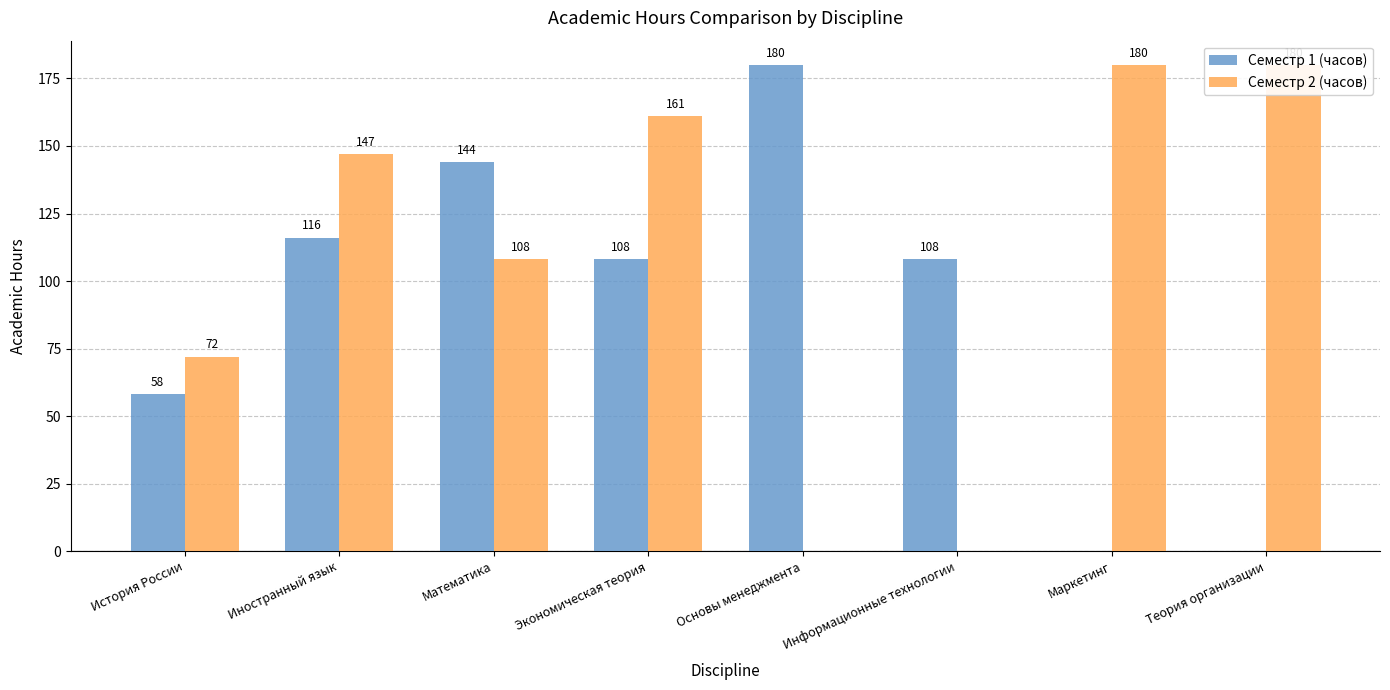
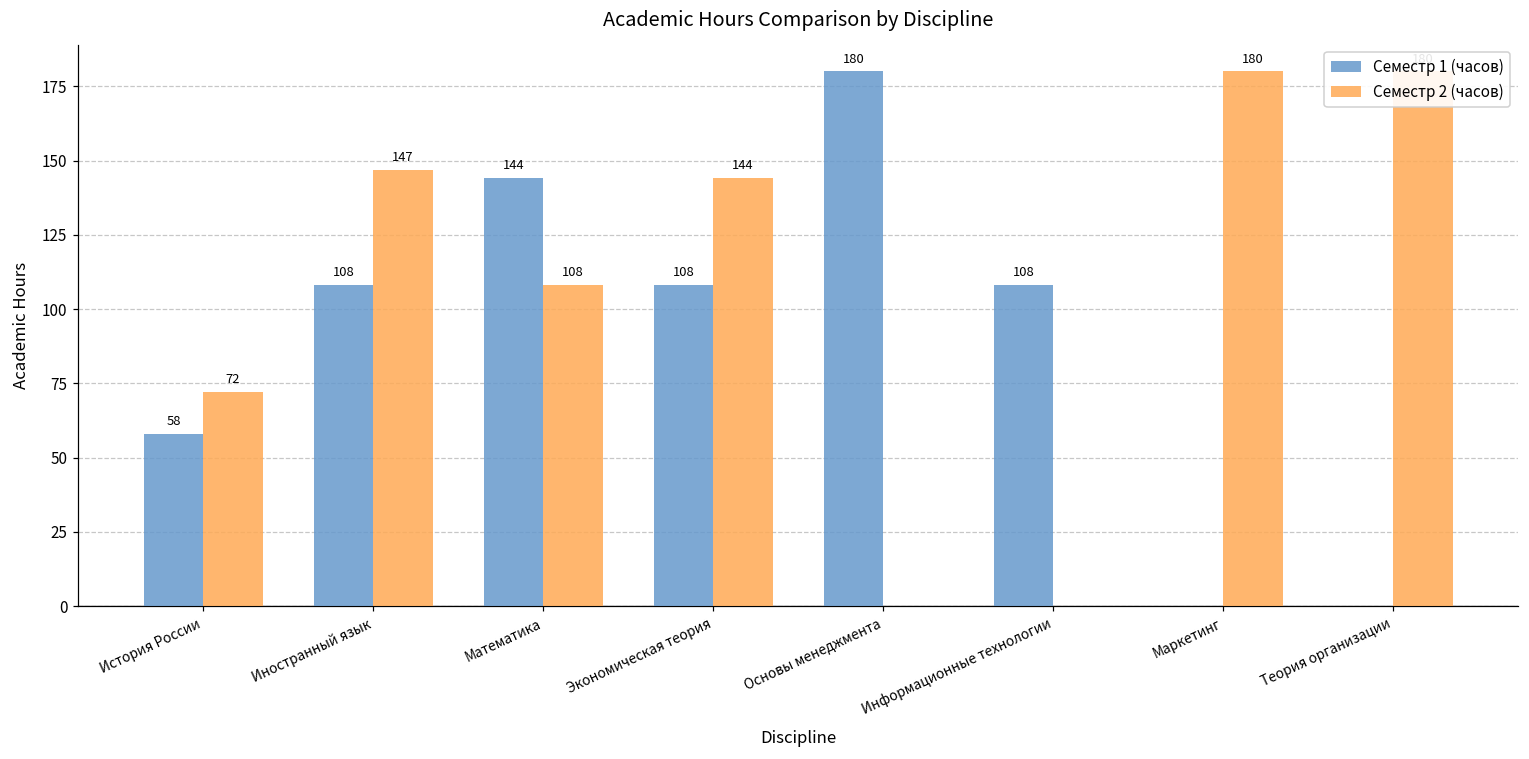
  {
    "Семестр 1 (часов)": {
      "История России": 58,
-     "Иностранный язык": 116,
+     "Иностранный язык": 108,
      "Математика": 144,
      "Экономическая теория": 108,
      "Основы менеджмента": 180,
      "Информационные технологии": 108
    },
    "Семестр 2 (часов)": {
      "История России": 72,
      "Иностранный язык": 147,
      "Математика": 108,
-     "Экономическая теория": 161,
+     "Экономическая теория": 144,
      "Маркетинг": 180
    }
  }
